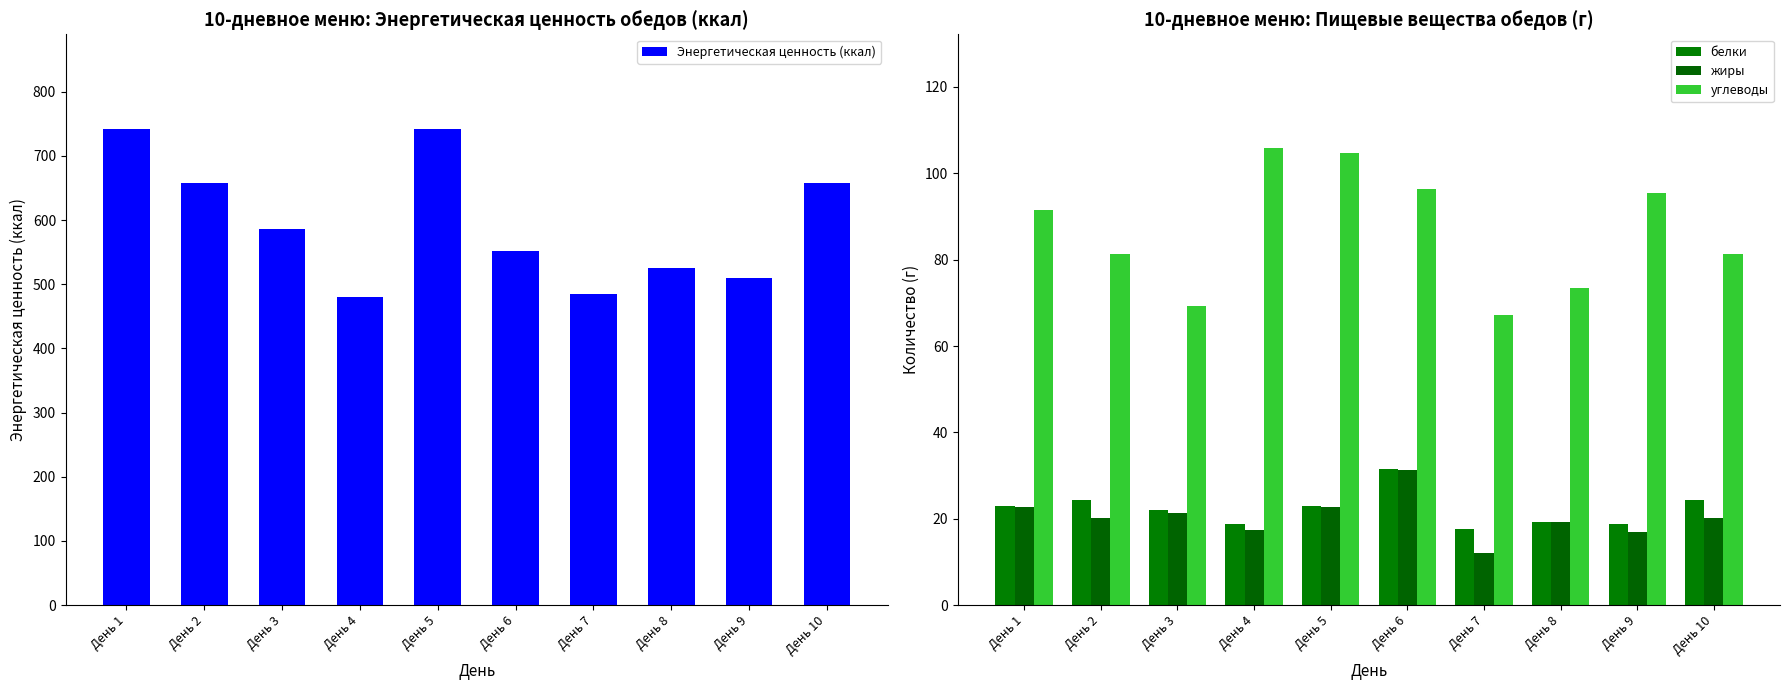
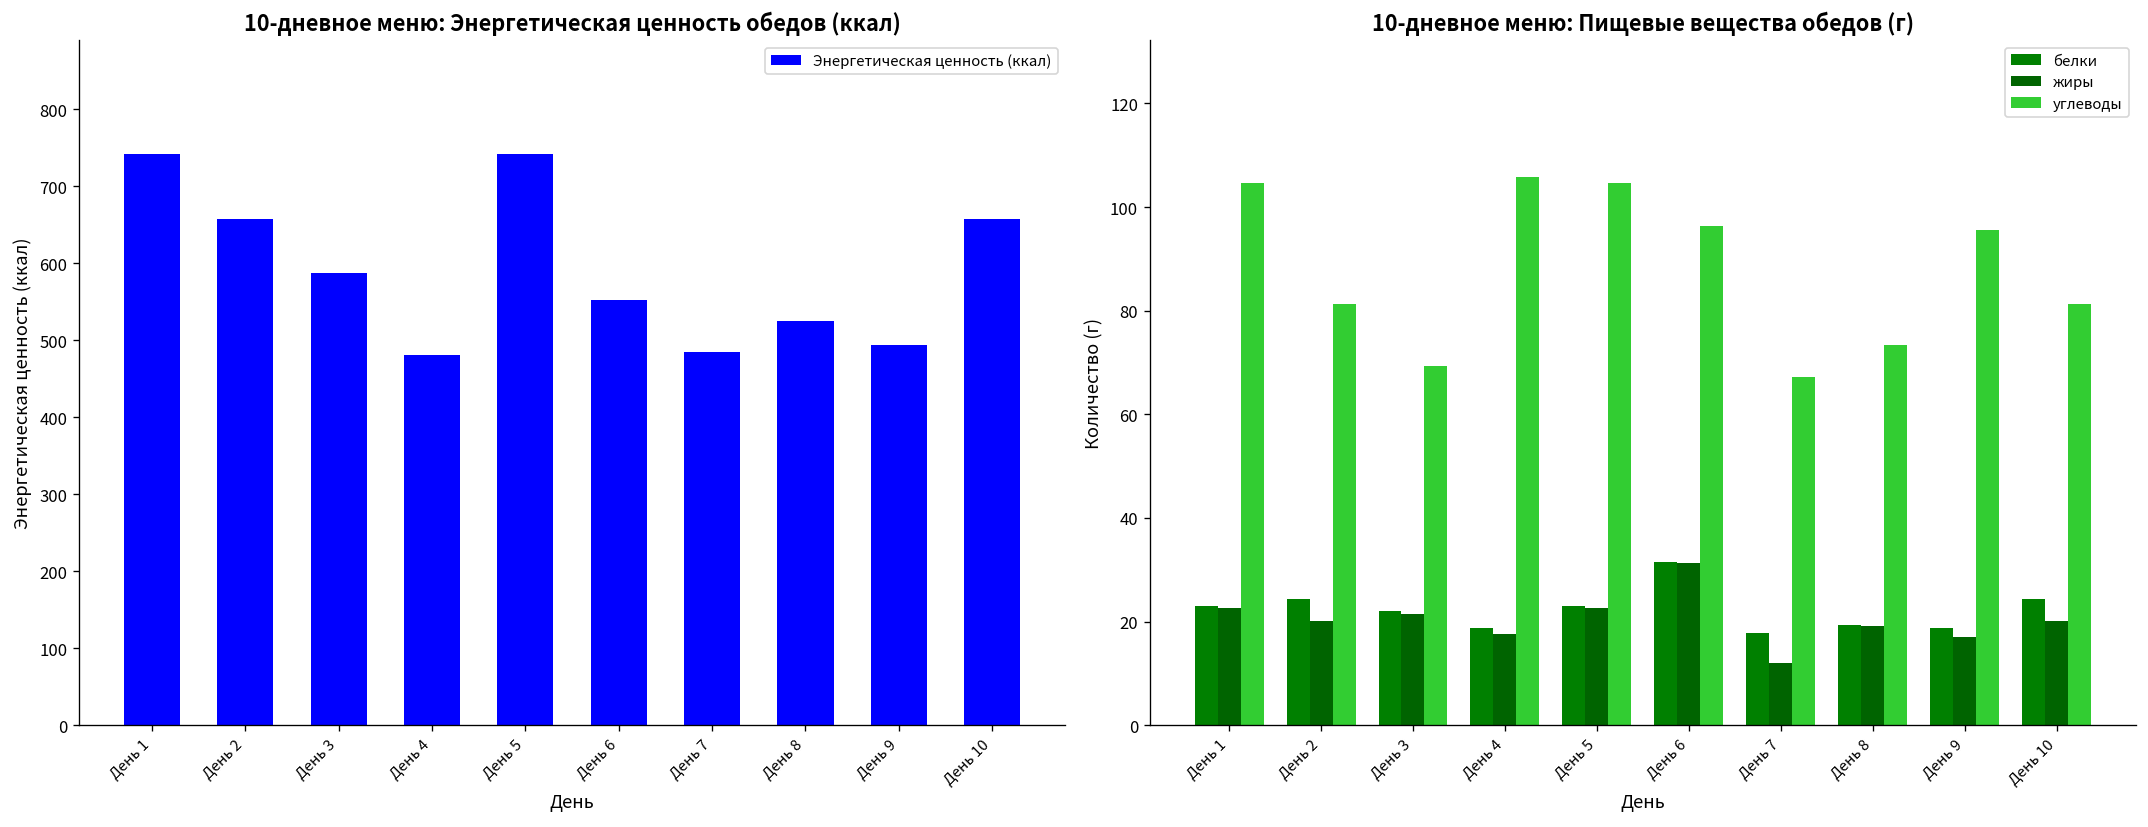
  {
    "10-дневное меню: Энергетическая ценность обедов (ккал)": {
      "День 1": 740,
      "День 2": 660,
      "День 3": 590,
      "День 4": 480,
      "День 5": 740,
      "День 6": 550,
      "День 7": 480,
      "День 8": 520,
-     "День 9": 510,
+     "День 9": 490,
      "День 10": 660
    },
    "10-дневное меню: Пищевые вещества обедов (г)": {
      "углеводы": {
-       "День 1": 91,
+       "День 1": 105,
        "День 2": 81,
        "День 3": 69,
        "День 4": 106,
        "День 5": 105,
        "День 6": 96,
        "День 7": 67,
        "День 8": 73,
        "День 9": 96,
        "День 10": 81
      }
    }
  }
